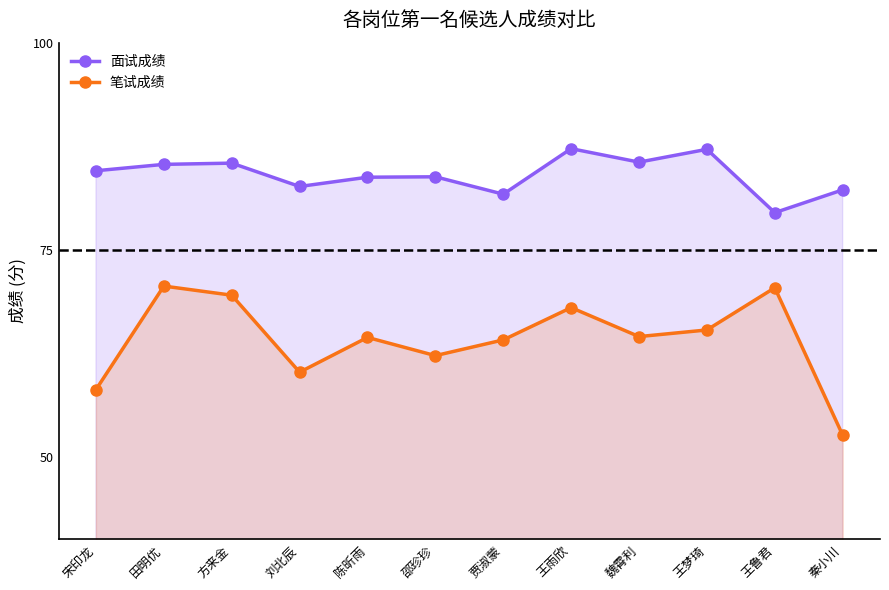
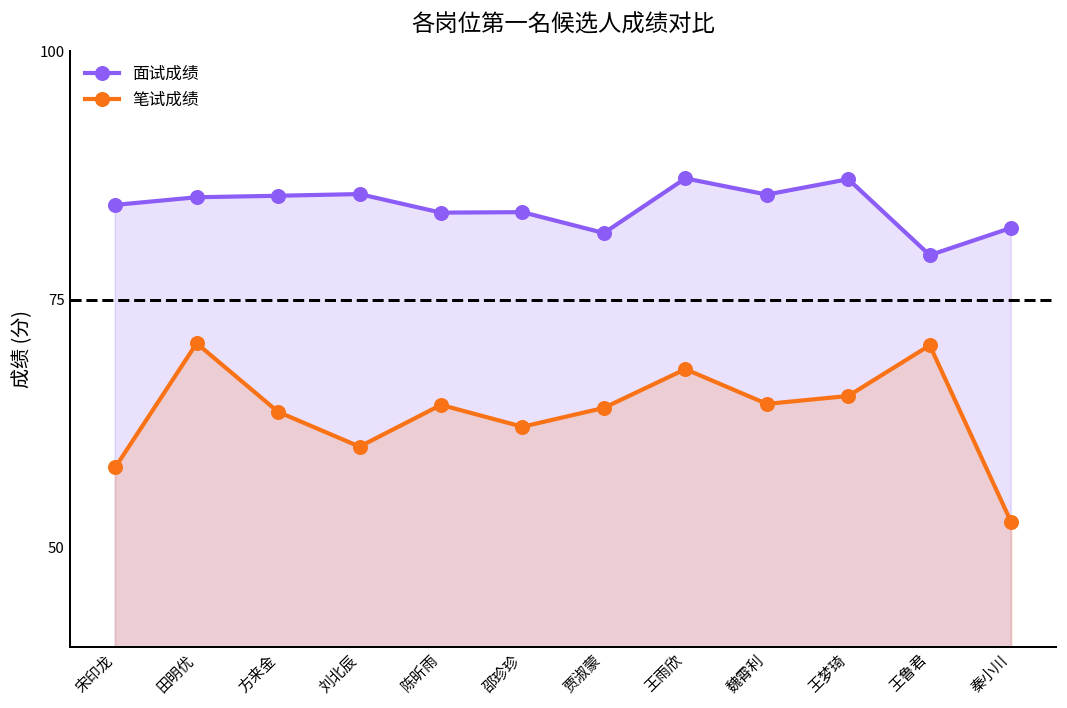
  {
    "面试成绩": {
      "宋印龙": 85,
      "田明优": 85,
      "方来金": 85,
-     "刘北辰": 83,
+     "刘北辰": 86,
      "陈昕雨": 84,
      "邵珍珍": 84,
      "贾淑蒙": 82,
      "王雨欣": 87,
      "魏霄利": 86,
      "王梦琦": 87,
      "王鲁君": 79,
      "秦小川": 82
    },
    "笔试成绩": {
      "宋印龙": 58,
      "田明优": 71,
-     "方来金": 70,
+     "方来金": 64,
      "刘北辰": 60,
      "陈昕雨": 64,
      "邵珍珍": 62,
      "贾淑蒙": 64,
      "王雨欣": 68,
      "魏霄利": 65,
      "王梦琦": 65,
      "王鲁君": 70,
      "秦小川": 53
    }
  }
